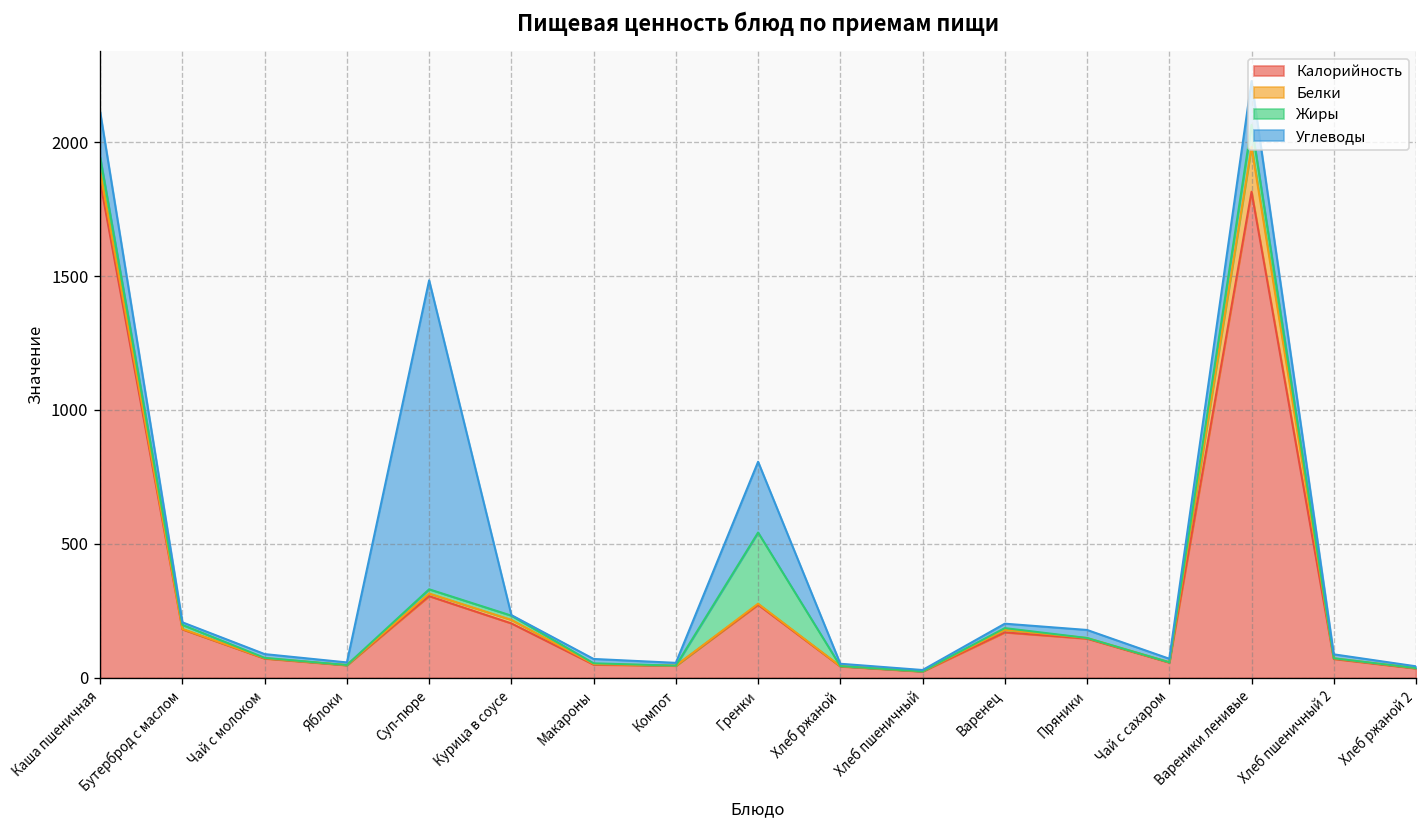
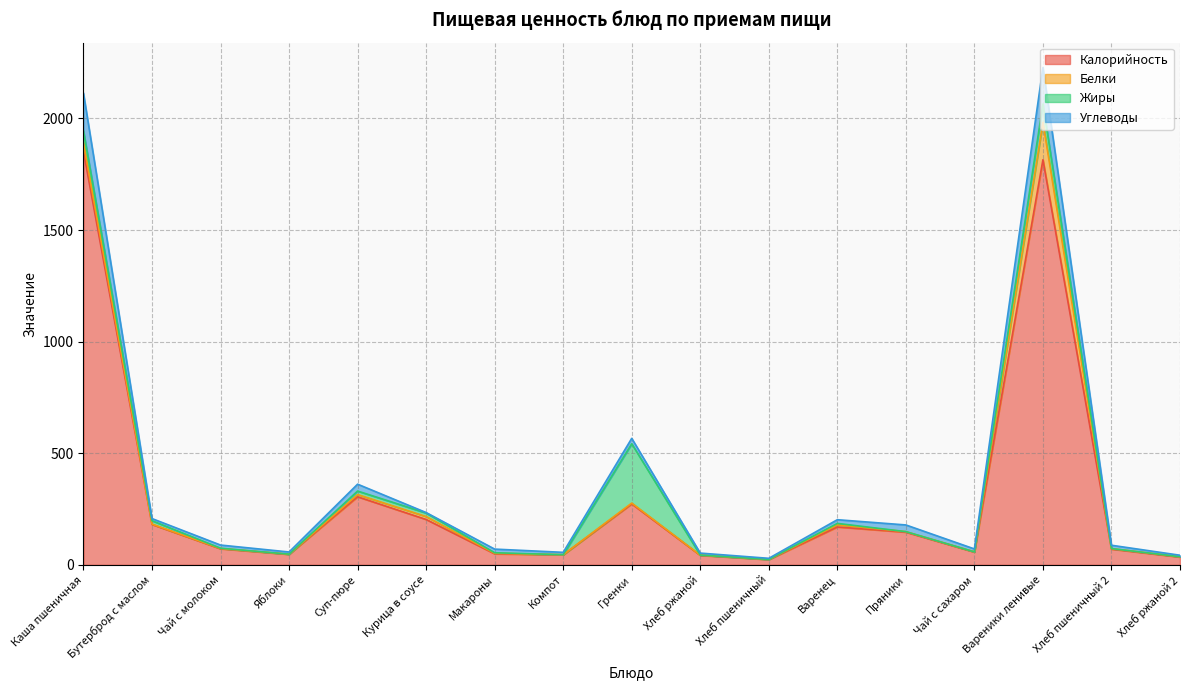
  {
    "Калорийность": {
      "Каша пшеничная": 1850,
      "Курица в соусе": 200,
      "Вареники ленивые": 1820
    },
    "Белки": {
      "Каша пшеничная": 40,
      "Курица в соусе": 10
    },
    "Жиры": {
      "Каша пшеничная": 50,
      "Суп-пюре": 20,
      "Гренки": 270
    },
    "Углеводы": {
      "Каша пшеничная": 170,
      "Чай с молоком": 10,
-     "Суп-пюре": 1150,
+     "Суп-пюре": 30,
      "Макароны": 20,
-     "Гренки": 260,
+     "Гренки": 20,
      "Варенец": 20,
      "Пряники": 30,
      "Чай с сахаром": 10,
      "Хлеб пшеничный 2": 10
    }
  }
